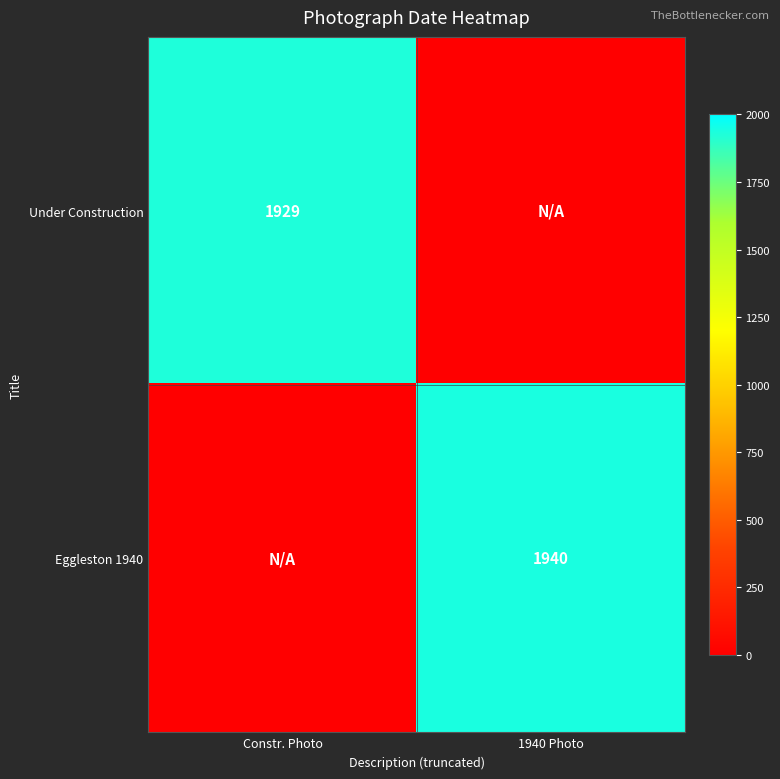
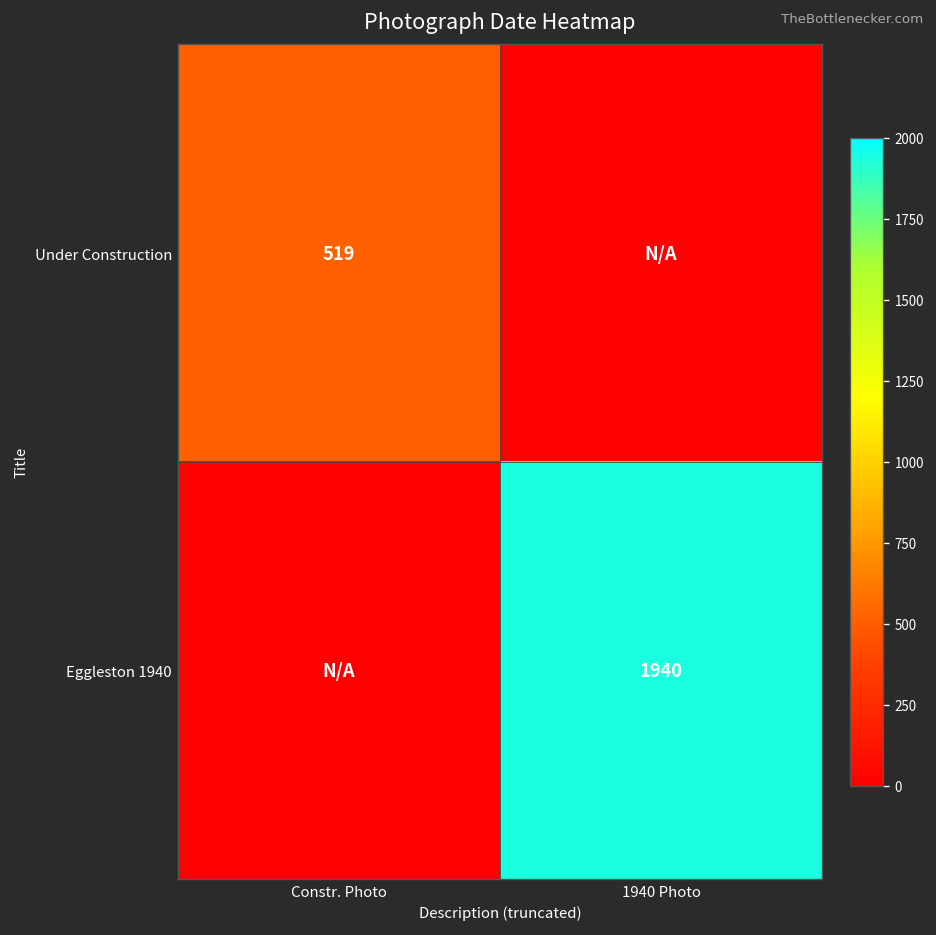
  {
    "Under Construction": {
-     "Constr. Photo": 1929
+     "Constr. Photo": 519
    },
    "Eggleston 1940": {
      "1940 Photo": 1940
    }
  }
